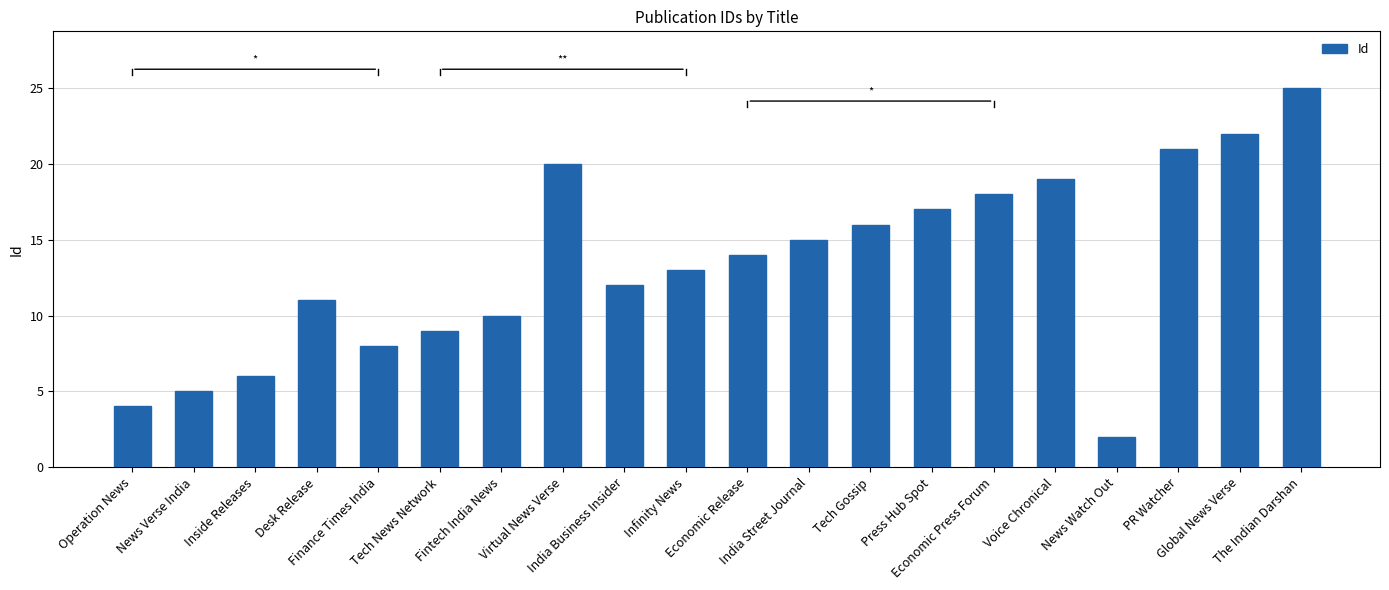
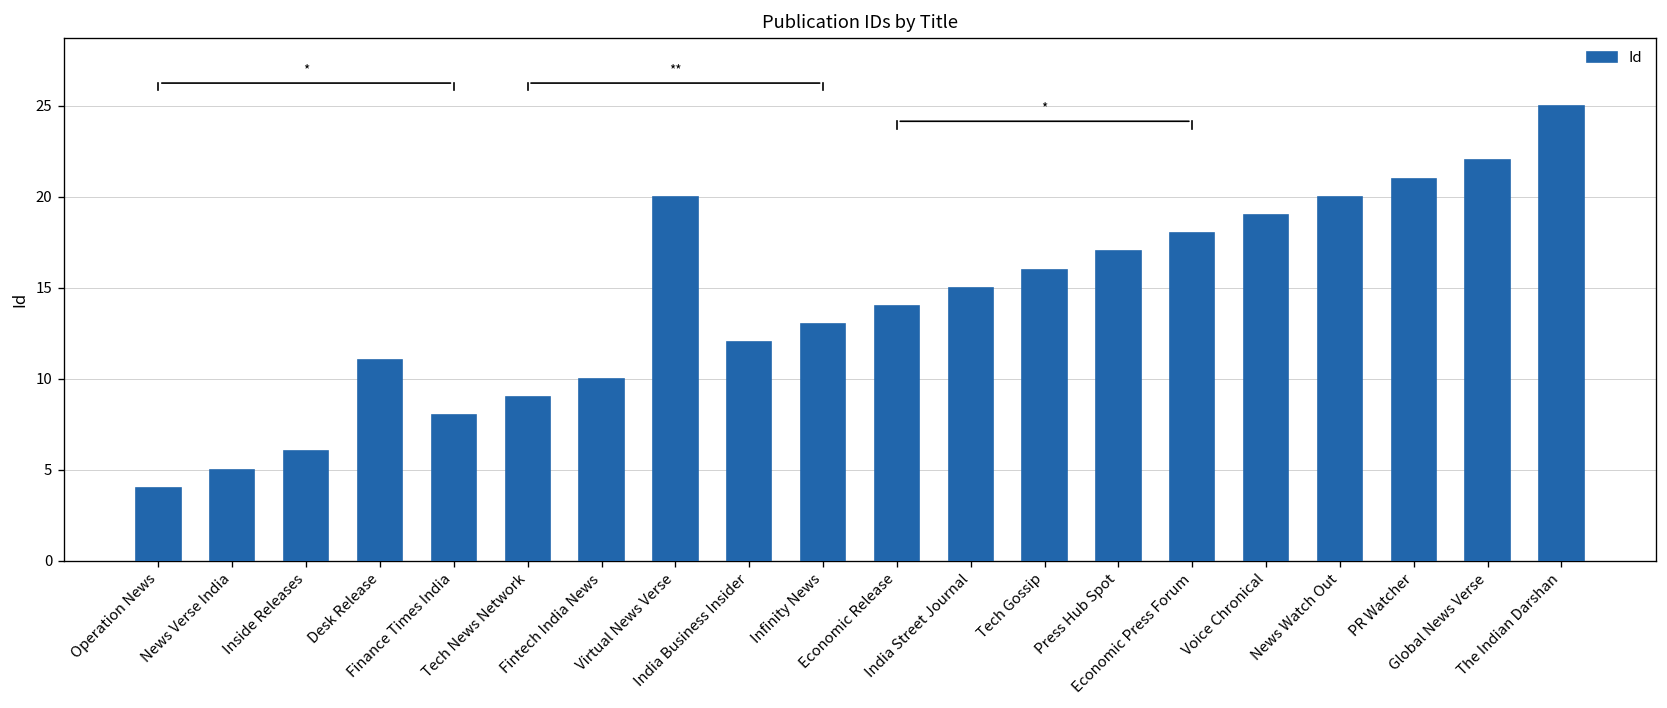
  {
    "Id": {
      "Operation News": 4,
      "News Verse India": 5,
      "Inside Releases": 6,
      "Desk Release": 11,
      "Finance Times India": 8,
      "Tech News Network": 9,
      "Fintech India News": 10,
      "Virtual News Verse": 20,
      "India Business Insider": 12,
      "Infinity News": 13,
      "Economic Release": 14,
      "India Street Journal": 15,
      "Tech Gossip": 16,
      "Press Hub Spot": 17,
      "Economic Press Forum": 18,
      "Voice Chronical": 19,
-     "News Watch Out": 2,
+     "News Watch Out": 20,
      "PR Watcher": 21,
      "Global News Verse": 22,
      "The Indian Darshan": 25
    }
  }
